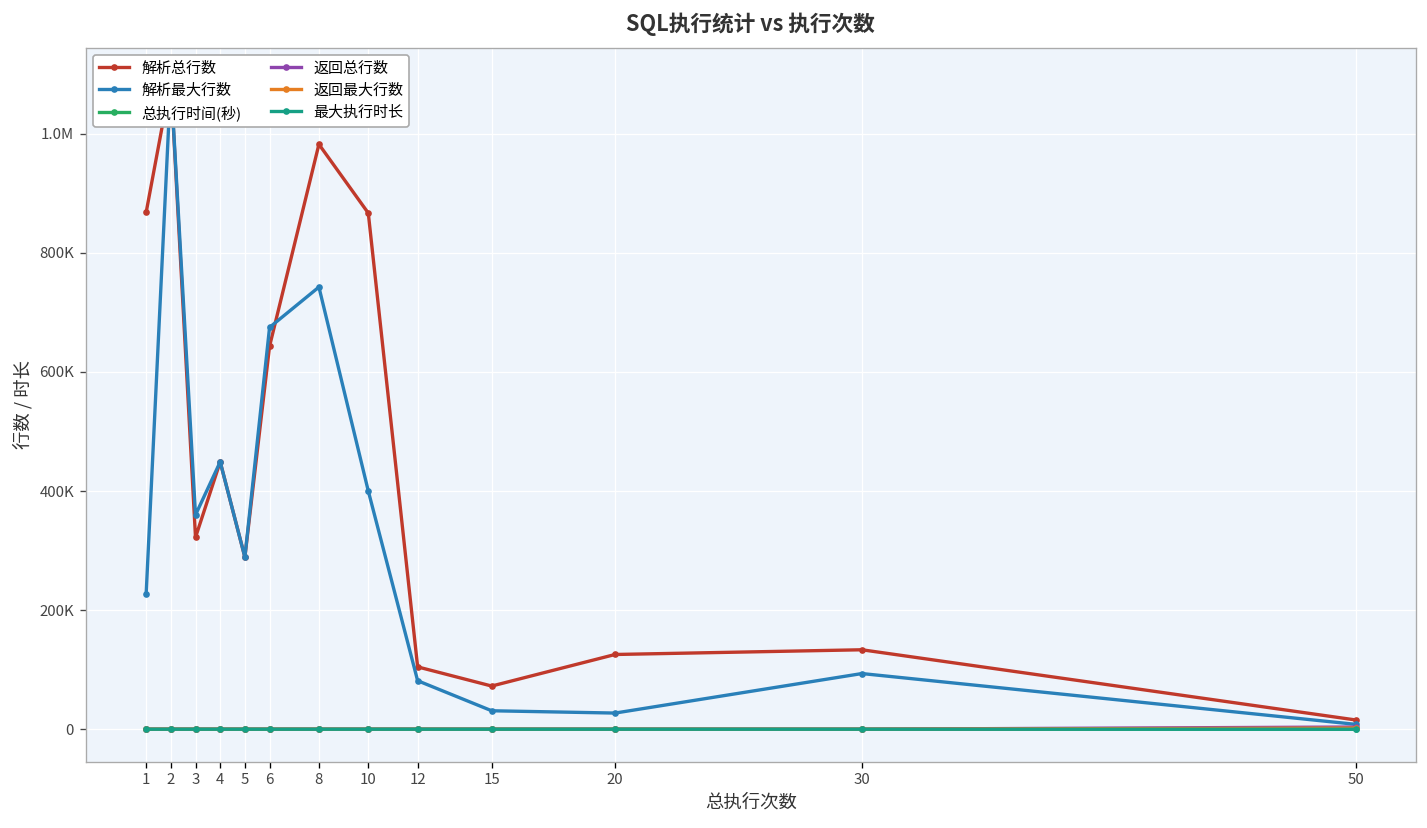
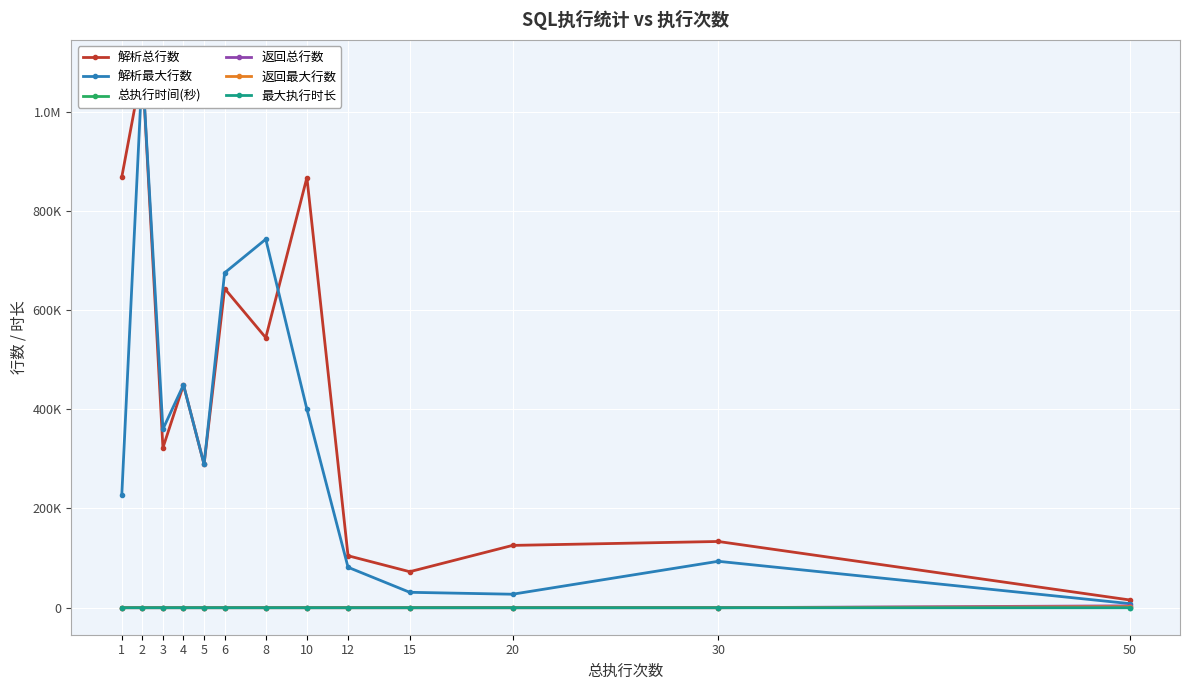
  {
    "解析总行数": {
      "1": 870000,
      "3": 320000,
      "6": 640000,
-     "8": 980000,
+     "8": 540000,
      "10": 870000,
      "12": 100000,
      "15": 70000,
      "20": 130000,
      "30": 130000,
      "50": 20000
    },
    "解析最大行数": {
      "1": 230000,
      "3": 360000,
      "6": 670000,
      "8": 740000,
      "10": 400000,
      "12": 80000,
      "15": 30000,
      "20": 30000,
      "30": 90000
    }
  }
